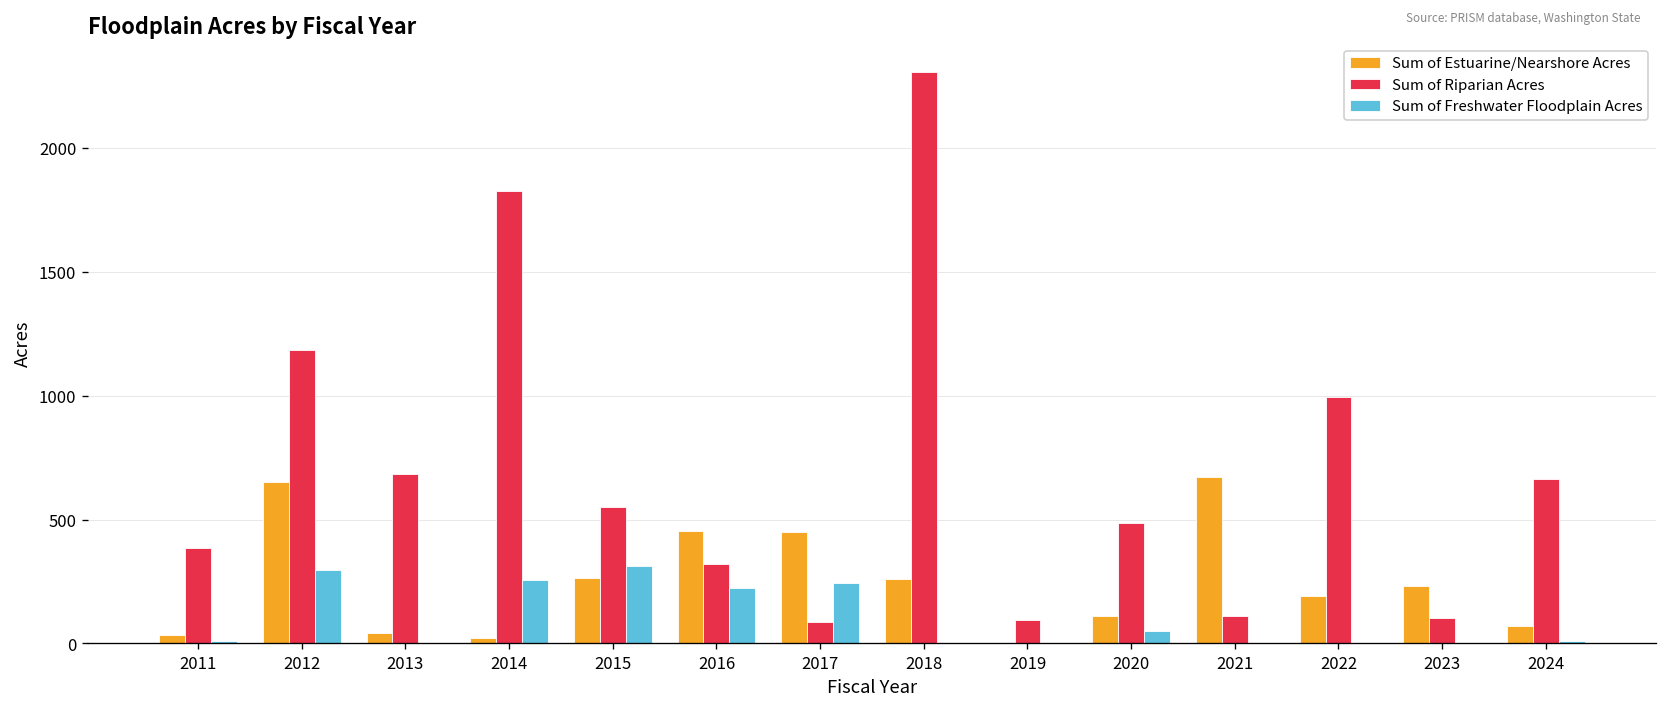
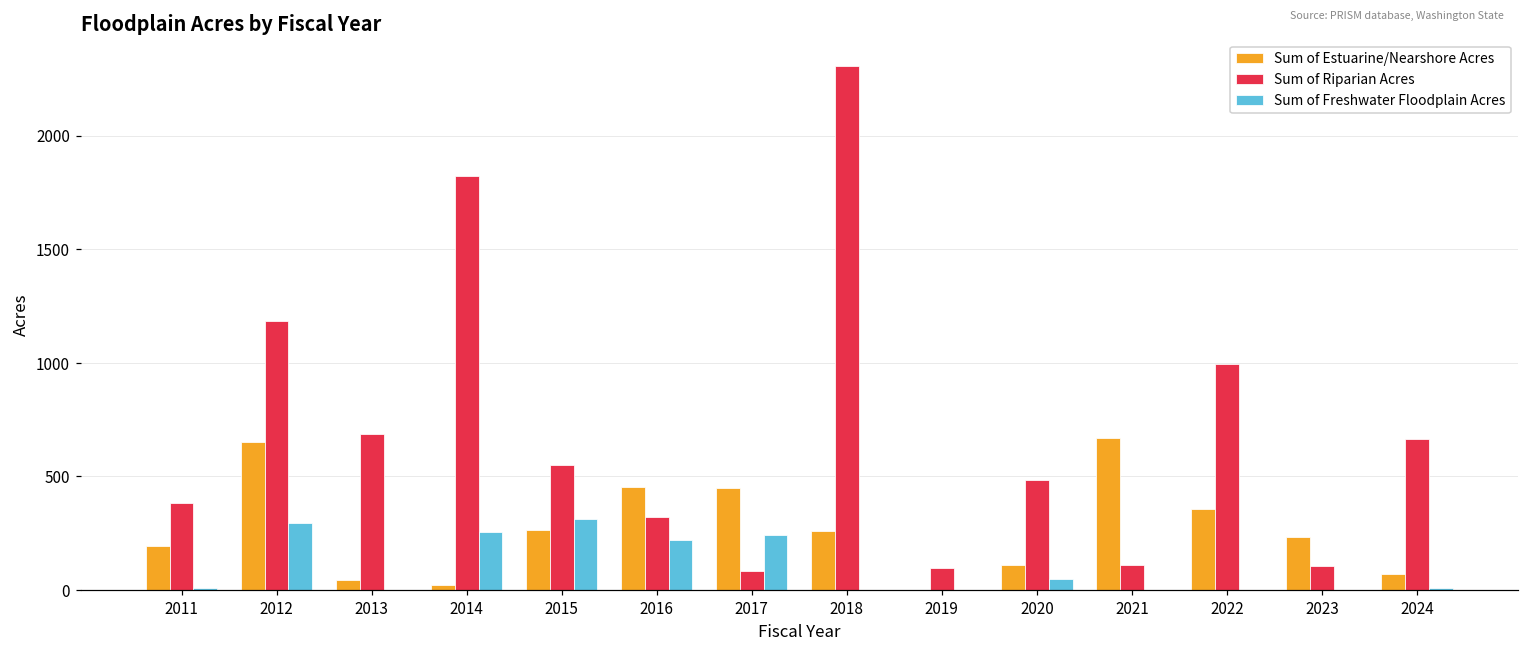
  {
    "Sum of Estuarine/Nearshore Acres": {
-     "2011": 30,
+     "2011": 190,
      "2012": 650,
      "2013": 40,
      "2014": 20,
      "2015": 260,
      "2016": 460,
      "2017": 450,
      "2018": 260,
      "2020": 110,
      "2021": 670,
-     "2022": 190,
+     "2022": 360,
      "2023": 230,
      "2024": 70
    },
    "Sum of Riparian Acres": {
      "2011": 380,
      "2012": 1190,
      "2013": 690,
      "2014": 1820,
      "2015": 550,
      "2016": 320,
      "2017": 80,
      "2018": 2310,
      "2019": 100,
      "2020": 490,
      "2021": 110,
      "2022": 990,
      "2023": 100,
      "2024": 660
    },
    "Sum of Freshwater Floodplain Acres": {
      "2012": 300,
      "2013": 0,
      "2014": 260,
      "2015": 310,
      "2016": 220,
      "2017": 240,
      "2019": 0,
      "2020": 50,
      "2021": 0,
      "2022": 0,
      "2023": 0
    }
  }
